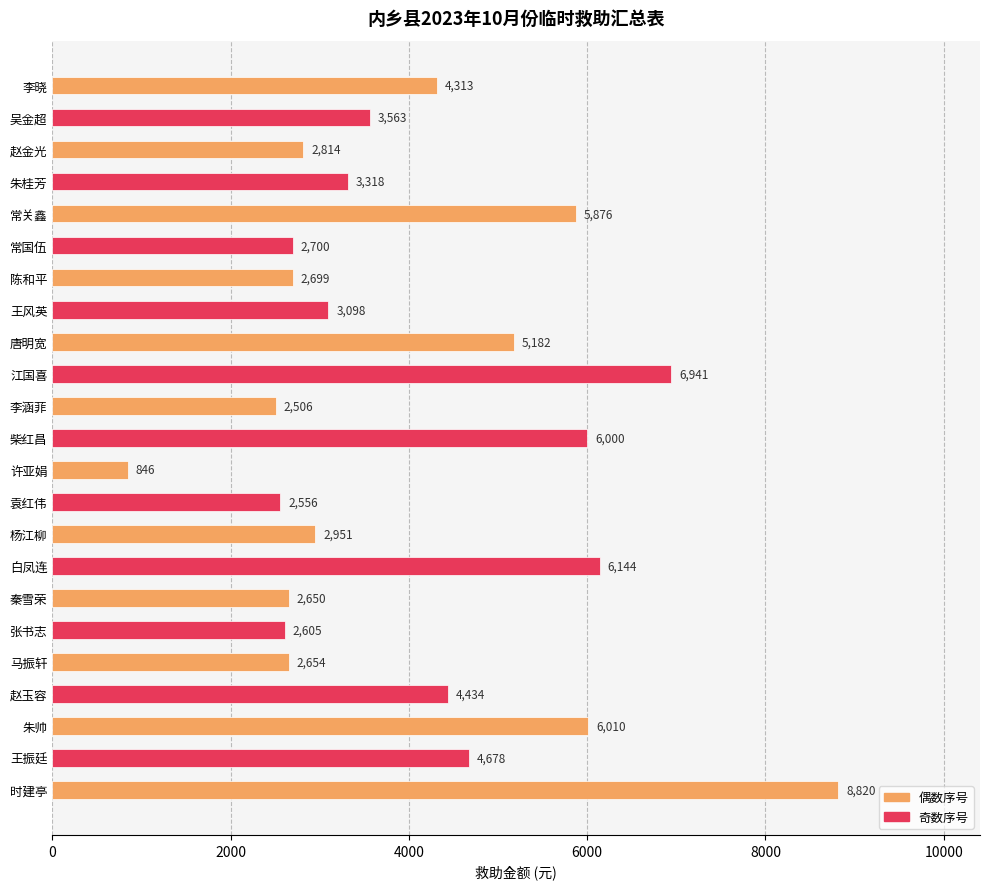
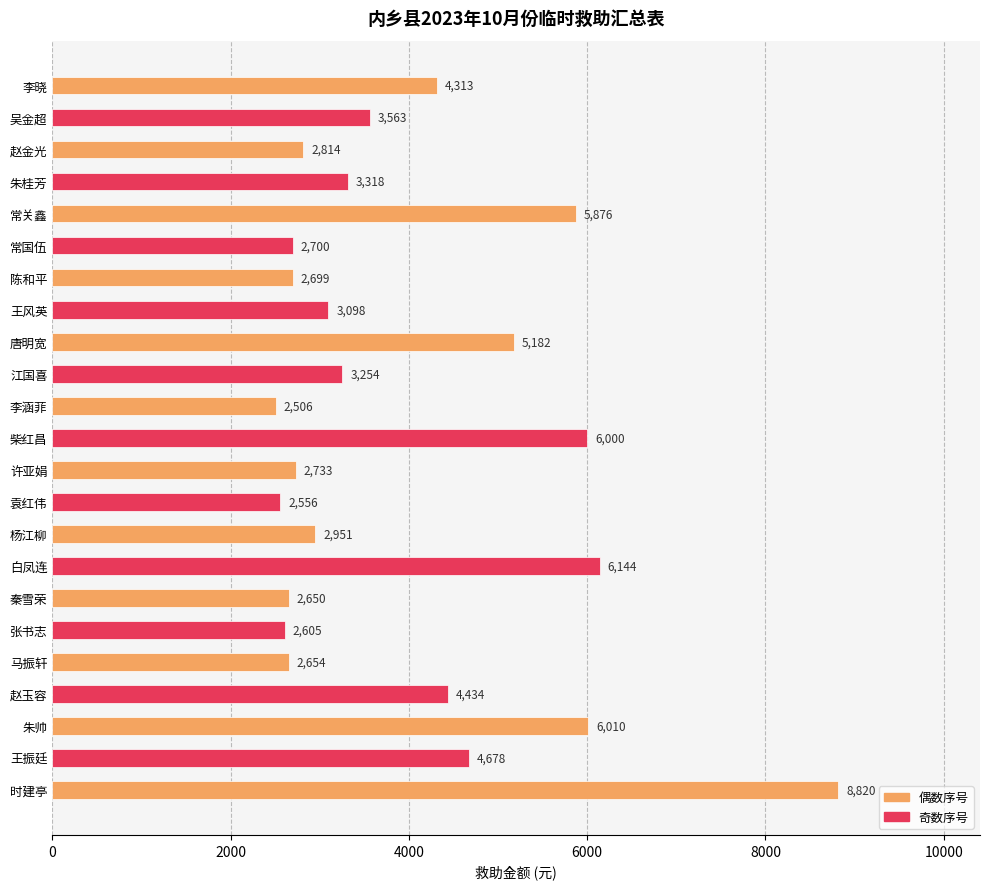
  {
    "李晓": "4,313",
    "吴金超": "3,563",
    "赵金光": "2,814",
    "朱桂芳": "3,318",
    "常关鑫": "5,876",
    "常国伍": "2,700",
    "陈和平": "2,699",
    "王风英": "3,098",
    "唐明宽": "5,182",
-   "江国喜": "6,941",
+   "江国喜": "3,254",
    "李涵菲": "2,506",
    "柴红昌": "6,000",
-   "许亚娟": "846",
+   "许亚娟": "2,733",
    "袁红伟": "2,556",
    "杨江柳": "2,951",
    "白凤连": "6,144",
    "秦雪荣": "2,650",
    "张书志": "2,605",
    "马振轩": "2,654",
    "赵玉容": "4,434",
    "朱帅": "6,010",
    "王振廷": "4,678",
    "时建亭": "8,820"
  }
